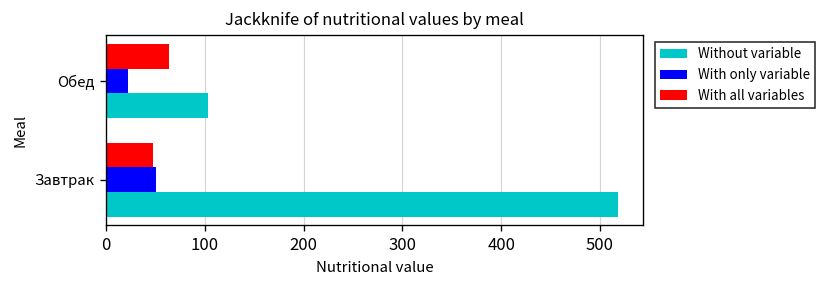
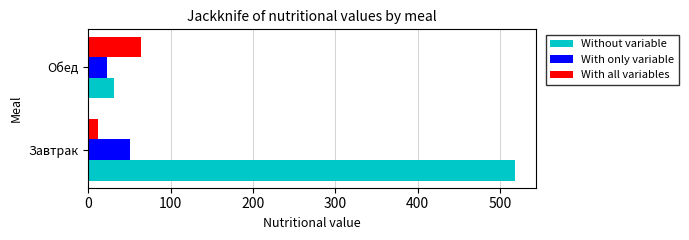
  {
    "Without variable": {
-     "Обед": 100,
+     "Обед": 30,
      "Завтрак": 520
    },
    "With only variable": {
      "Обед": 20,
      "Завтрак": 50
    },
    "With all variables": {
      "Обед": 60,
-     "Завтрак": 50
+     "Завтрак": 10
    }
  }
